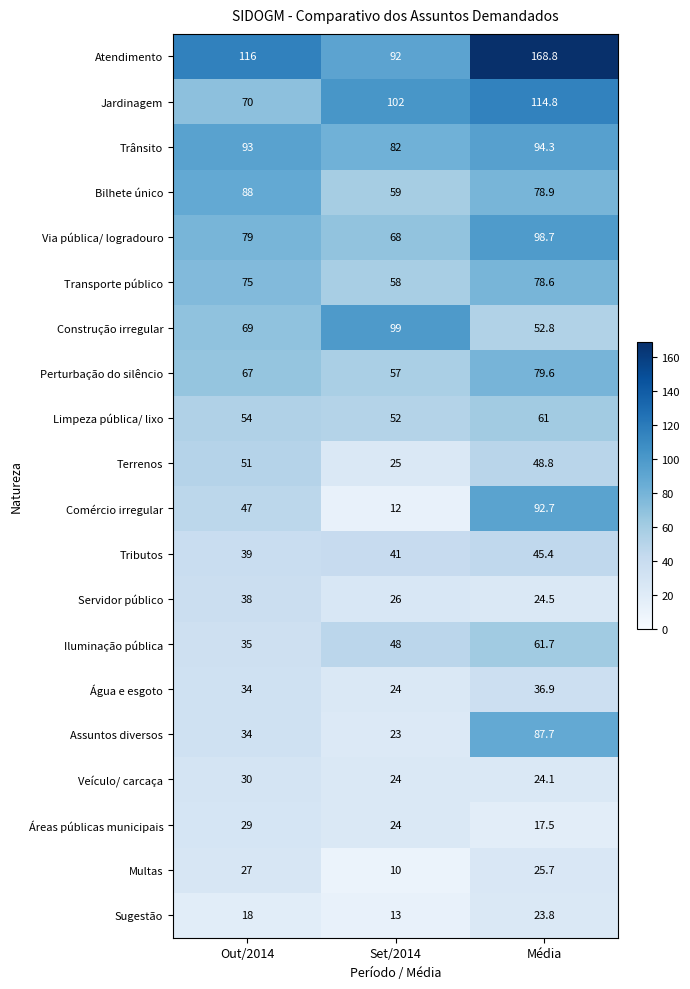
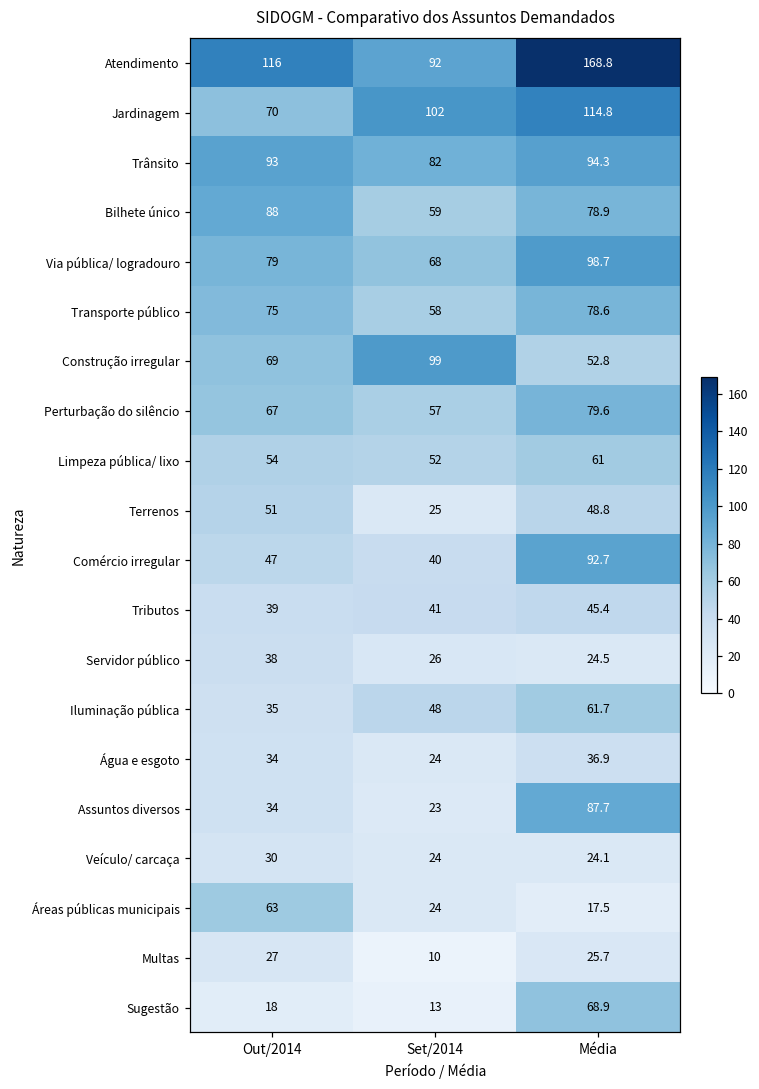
  {
    "Atendimento": {
      "Out/2014": 116,
      "Set/2014": 92,
      "Média": 168.8
    },
    "Jardinagem": {
      "Out/2014": 70,
      "Set/2014": 102,
      "Média": 114.8
    },
    "Trânsito": {
      "Out/2014": 93,
      "Set/2014": 82,
      "Média": 94.3
    },
    "Bilhete único": {
      "Out/2014": 88,
      "Set/2014": 59,
      "Média": 78.9
    },
    "Via pública/ logradouro": {
      "Out/2014": 79,
      "Set/2014": 68,
      "Média": 98.7
    },
    "Transporte público": {
      "Out/2014": 75,
      "Set/2014": 58,
      "Média": 78.6
    },
    "Construção irregular": {
      "Out/2014": 69,
      "Set/2014": 99,
      "Média": 52.8
    },
    "Perturbação do silêncio": {
      "Out/2014": 67,
      "Set/2014": 57,
      "Média": 79.6
    },
    "Limpeza pública/ lixo": {
      "Out/2014": 54,
      "Set/2014": 52,
      "Média": 61
    },
    "Terrenos": {
      "Out/2014": 51,
      "Set/2014": 25,
      "Média": 48.8
    },
    "Comércio irregular": {
      "Out/2014": 47,
-     "Set/2014": 12,
+     "Set/2014": 40,
      "Média": 92.7
    },
    "Tributos": {
      "Out/2014": 39,
      "Set/2014": 41,
      "Média": 45.4
    },
    "Servidor público": {
      "Out/2014": 38,
      "Set/2014": 26,
      "Média": 24.5
    },
    "Iluminação pública": {
      "Out/2014": 35,
      "Set/2014": 48,
      "Média": 61.7
    },
    "Água e esgoto": {
      "Out/2014": 34,
      "Set/2014": 24,
      "Média": 36.9
    },
    "Assuntos diversos": {
      "Out/2014": 34,
      "Set/2014": 23,
      "Média": 87.7
    },
    "Veículo/ carcaça": {
      "Out/2014": 30,
      "Set/2014": 24,
      "Média": 24.1
    },
    "Áreas públicas municipais": {
-     "Out/2014": 29,
+     "Out/2014": 63,
      "Set/2014": 24,
      "Média": 17.5
    },
    "Multas": {
      "Out/2014": 27,
      "Set/2014": 10,
      "Média": 25.7
    },
    "Sugestão": {
      "Out/2014": 18,
      "Set/2014": 13,
-     "Média": 23.8
+     "Média": 68.9
    }
  }
